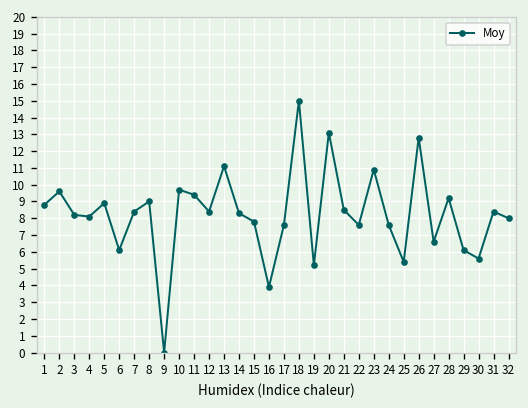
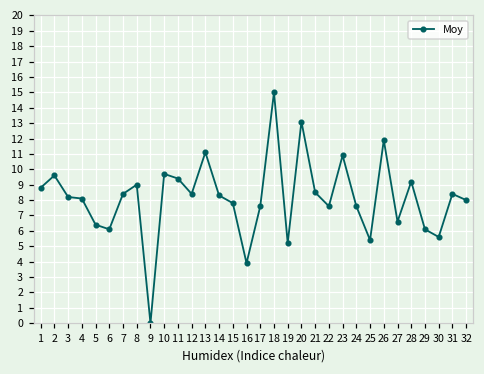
  {
    "1": 8.8,
    "2": 9.6,
    "3": 8.2,
    "4": 8.1,
-   "5": 8.9,
+   "5": 6.4,
    "6": 6.1,
    "7": 8.4,
    "8": 9.0,
    "9": 0.0,
    "10": 9.7,
    "11": 9.4,
    "12": 8.4,
    "13": 11.1,
    "14": 8.3,
    "15": 7.8,
    "16": 3.9,
    "17": 7.6,
    "18": 15.0,
    "19": 5.2,
    "20": 13.1,
    "21": 8.5,
    "22": 7.6,
    "23": 10.9,
    "24": 7.6,
    "25": 5.4,
-   "26": 12.8,
+   "26": 11.9,
    "27": 6.6,
    "28": 9.2,
    "29": 6.1,
    "30": 5.6,
    "31": 8.4,
    "32": 8.0
  }
